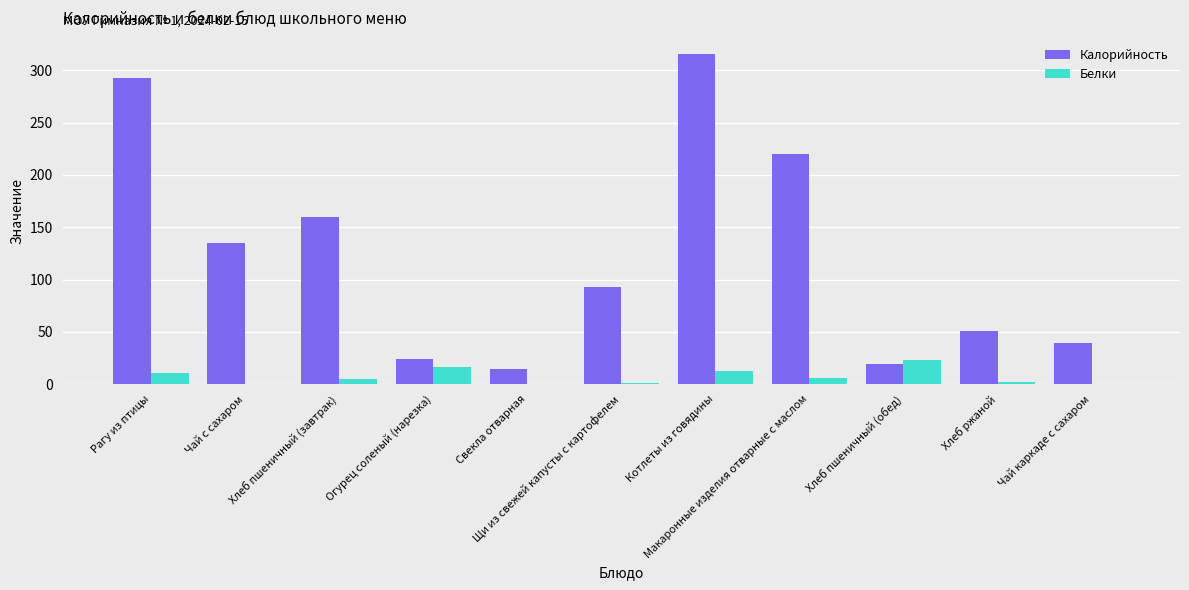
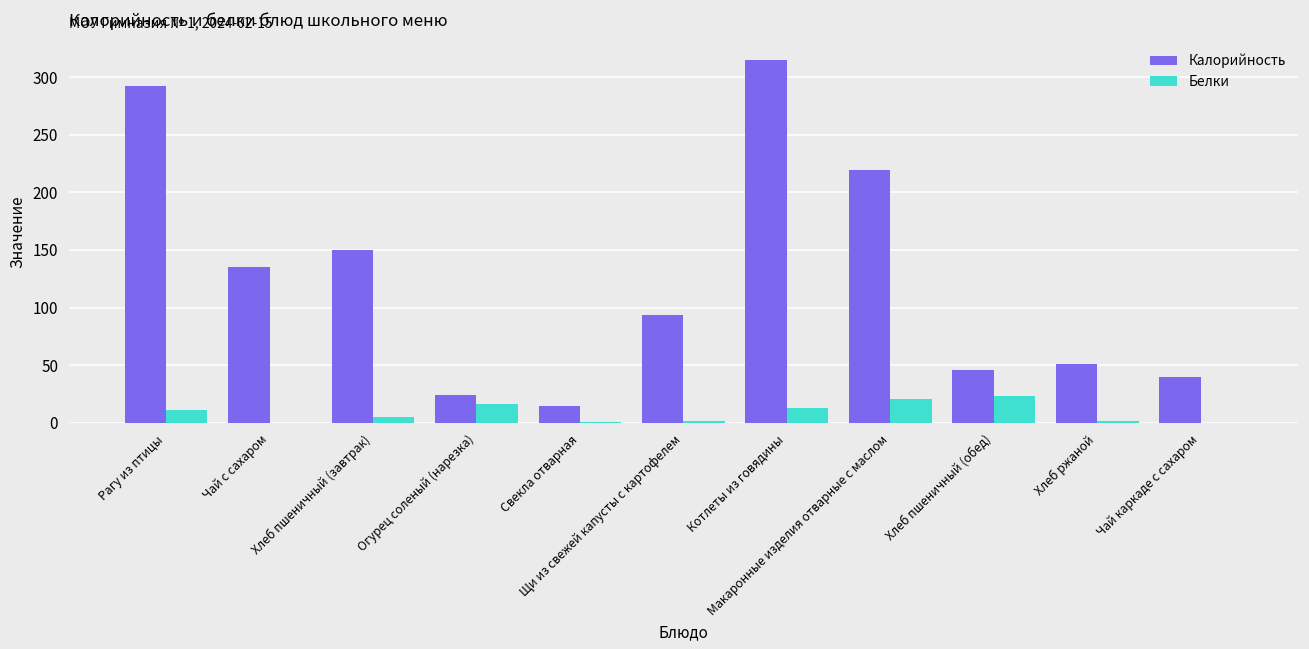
  {
    "Калорийность": {
      "Рагу из птицы": 293,
      "Чай с сахаром": 135,
-     "Хлеб пшеничный (завтрак)": 160,
+     "Хлеб пшеничный (завтрак)": 150,
      "Огурец соленый (нарезка)": 24,
      "Свекла отварная": 14,
      "Щи из свежей капусты с картофелем": 93,
      "Котлеты из говядины": 315,
      "Макаронные изделия отварные с маслом": 220,
-     "Хлеб пшеничный (обед)": 20,
+     "Хлеб пшеничный (обед)": 46,
      "Хлеб ржаной": 51,
      "Чай каркаде с сахаром": 40
    },
    "Белки": {
      "Рагу из птицы": 11,
      "Хлеб пшеничный (завтрак)": 5,
      "Огурец соленый (нарезка)": 17,
      "Котлеты из говядины": 13,
-     "Макаронные изделия отварные с маслом": 6,
+     "Макаронные изделия отварные с маслом": 21,
      "Хлеб пшеничный (обед)": 23,
      "Чай каркаде с сахаром": 0
    }
  }
